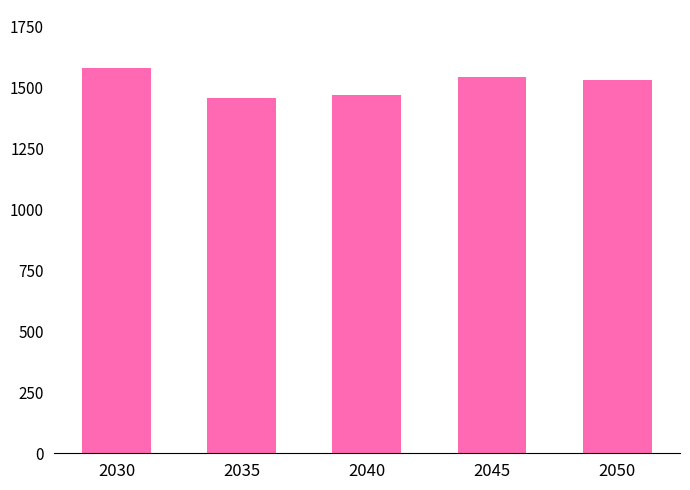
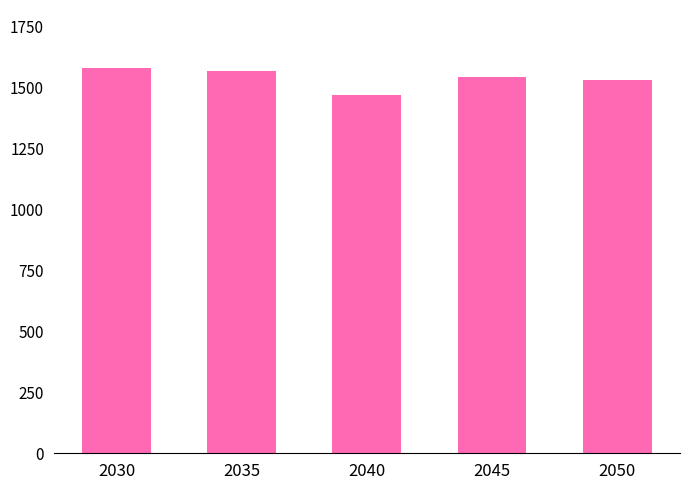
  {
    "2030": 1580,
-   "2035": 1460,
+   "2035": 1570,
    "2040": 1470,
    "2045": 1540,
    "2050": 1530
  }
